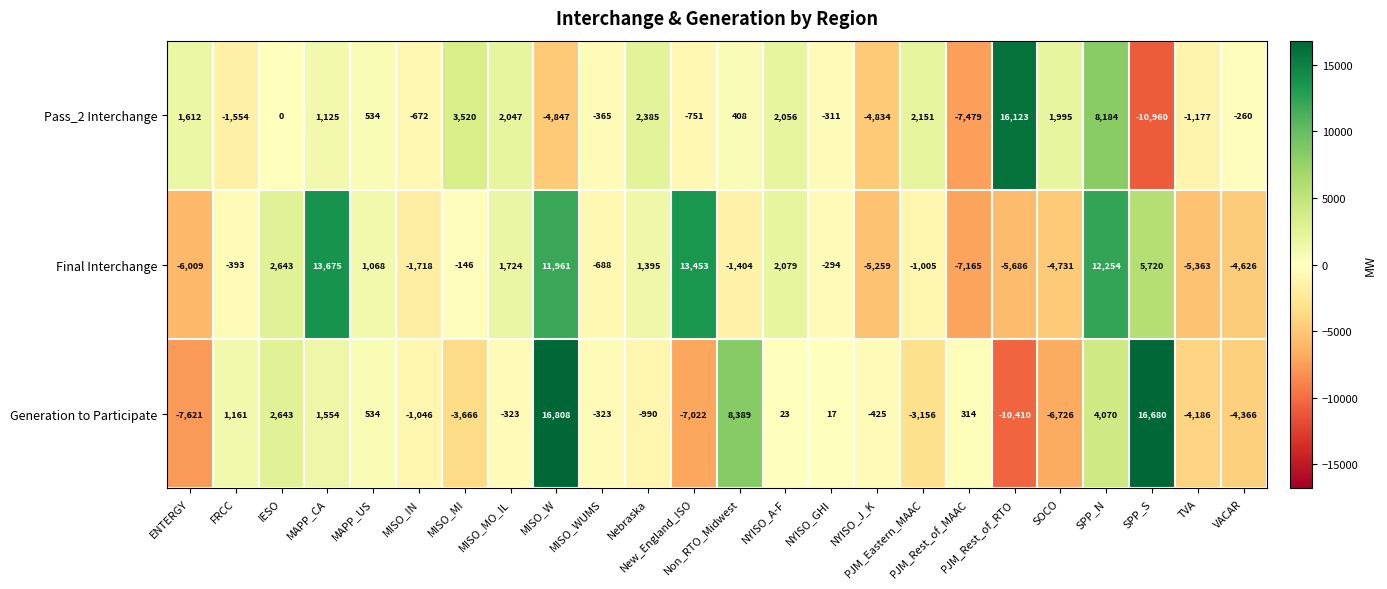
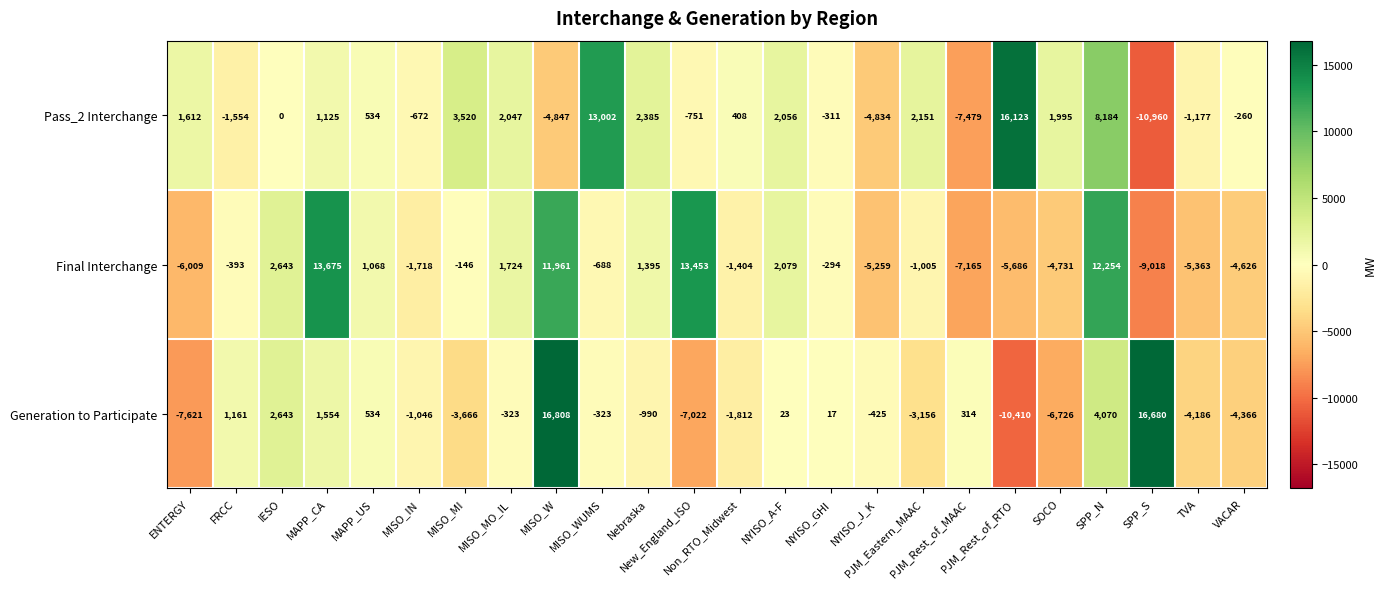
  {
    "Pass_2 Interchange": {
      "ENTERGY": "1,612",
      "FRCC": "-1,554",
      "IESO": "0",
      "MAPP_CA": "1,125",
      "MAPP_US": "534",
      "MISO_IN": "-672",
      "MISO_MI": "3,520",
      "MISO_MO_IL": "2,047",
      "MISO_W": "-4,847",
-     "MISO_WUMS": "-365",
+     "MISO_WUMS": "13,002",
      "Nebraska": "2,385",
      "New_England_ISO": "-751",
      "Non_RTO_Midwest": "408",
      "NYISO_A-F": "2,056",
      "NYISO_GHI": "-311",
      "NYISO_J_K": "-4,834",
      "PJM_Eastern_MAAC": "2,151",
      "PJM_Rest_of_MAAC": "-7,479",
      "PJM_Rest_of_RTO": "16,123",
      "SOCO": "1,995",
      "SPP_N": "8,184",
      "SPP_S": "-10,960",
      "TVA": "-1,177",
      "VACAR": "-260"
    },
    "Final Interchange": {
      "ENTERGY": "-6,009",
      "FRCC": "-393",
      "IESO": "2,643",
      "MAPP_CA": "13,675",
      "MAPP_US": "1,068",
      "MISO_IN": "-1,718",
      "MISO_MI": "-146",
      "MISO_MO_IL": "1,724",
      "MISO_W": "11,961",
      "MISO_WUMS": "-688",
      "Nebraska": "1,395",
      "New_England_ISO": "13,453",
      "Non_RTO_Midwest": "-1,404",
      "NYISO_A-F": "2,079",
      "NYISO_GHI": "-294",
      "NYISO_J_K": "-5,259",
      "PJM_Eastern_MAAC": "-1,005",
      "PJM_Rest_of_MAAC": "-7,165",
      "PJM_Rest_of_RTO": "-5,686",
      "SOCO": "-4,731",
      "SPP_N": "12,254",
-     "SPP_S": "5,720",
+     "SPP_S": "-9,018",
      "TVA": "-5,363",
      "VACAR": "-4,626"
    },
    "Generation to Participate": {
      "ENTERGY": "-7,621",
      "FRCC": "1,161",
      "IESO": "2,643",
      "MAPP_CA": "1,554",
      "MAPP_US": "534",
      "MISO_IN": "-1,046",
      "MISO_MI": "-3,666",
      "MISO_MO_IL": "-323",
      "MISO_W": "16,808",
      "MISO_WUMS": "-323",
      "Nebraska": "-990",
      "New_England_ISO": "-7,022",
-     "Non_RTO_Midwest": "8,389",
+     "Non_RTO_Midwest": "-1,812",
      "NYISO_A-F": "23",
      "NYISO_GHI": "17",
      "NYISO_J_K": "-425",
      "PJM_Eastern_MAAC": "-3,156",
      "PJM_Rest_of_MAAC": "314",
      "PJM_Rest_of_RTO": "-10,410",
      "SOCO": "-6,726",
      "SPP_N": "4,070",
      "SPP_S": "16,680",
      "TVA": "-4,186",
      "VACAR": "-4,366"
    }
  }
